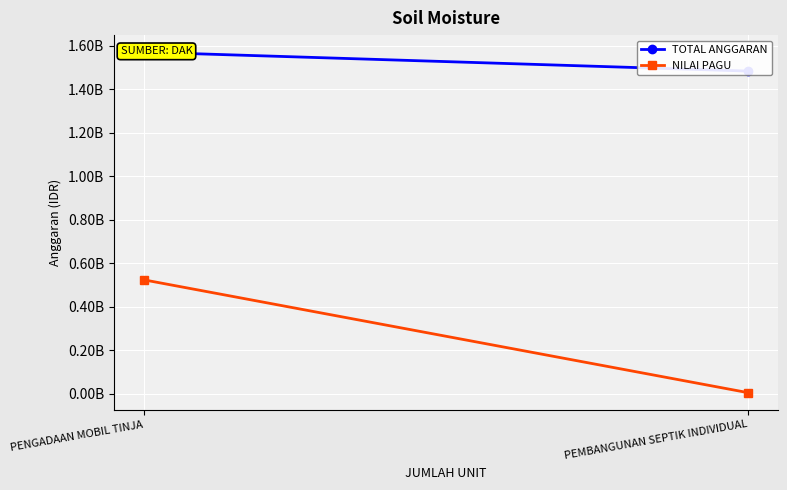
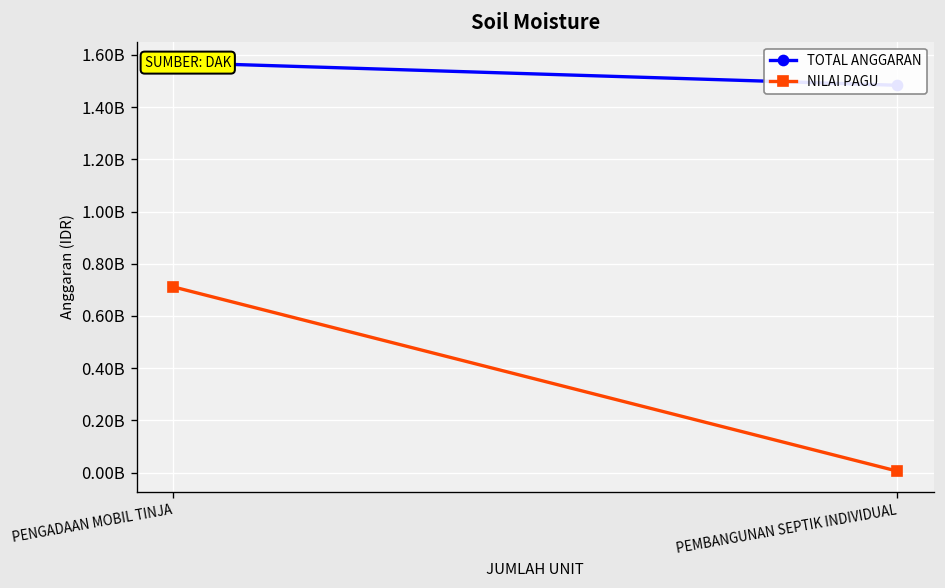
  {
    "NILAI PAGU": {
-     "PENGADAAN MOBIL TINJA": 520000000,
+     "PENGADAAN MOBIL TINJA": 710000000,
      "PEMBANGUNAN SEPTIK INDIVIDUAL": 10000000
    }
  }
